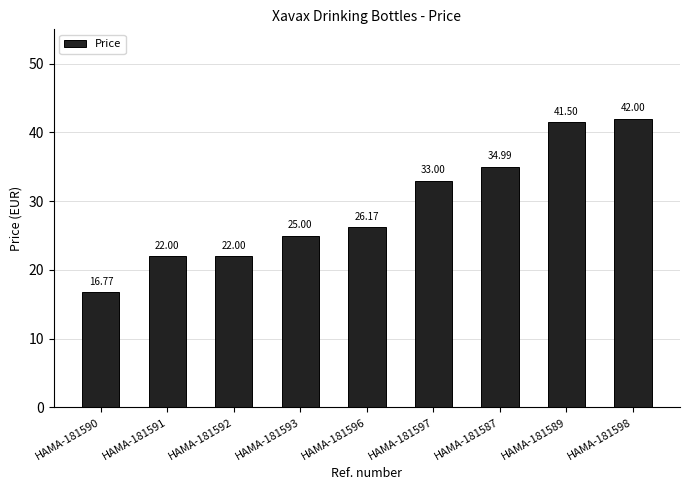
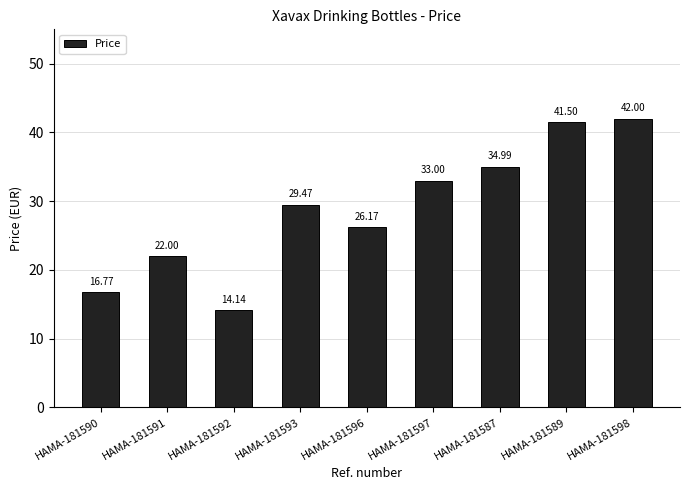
  {
    "HAMA-181590": 16.77,
    "HAMA-181591": 22.00,
-   "HAMA-181592": 22.00,
-   "HAMA-181593": 25.00,
+   "HAMA-181592": 14.14,
+   "HAMA-181593": 29.47,
    "HAMA-181596": 26.17,
    "HAMA-181597": 33.00,
    "HAMA-181587": 34.99,
    "HAMA-181589": 41.50,
    "HAMA-181598": 42.00
  }
